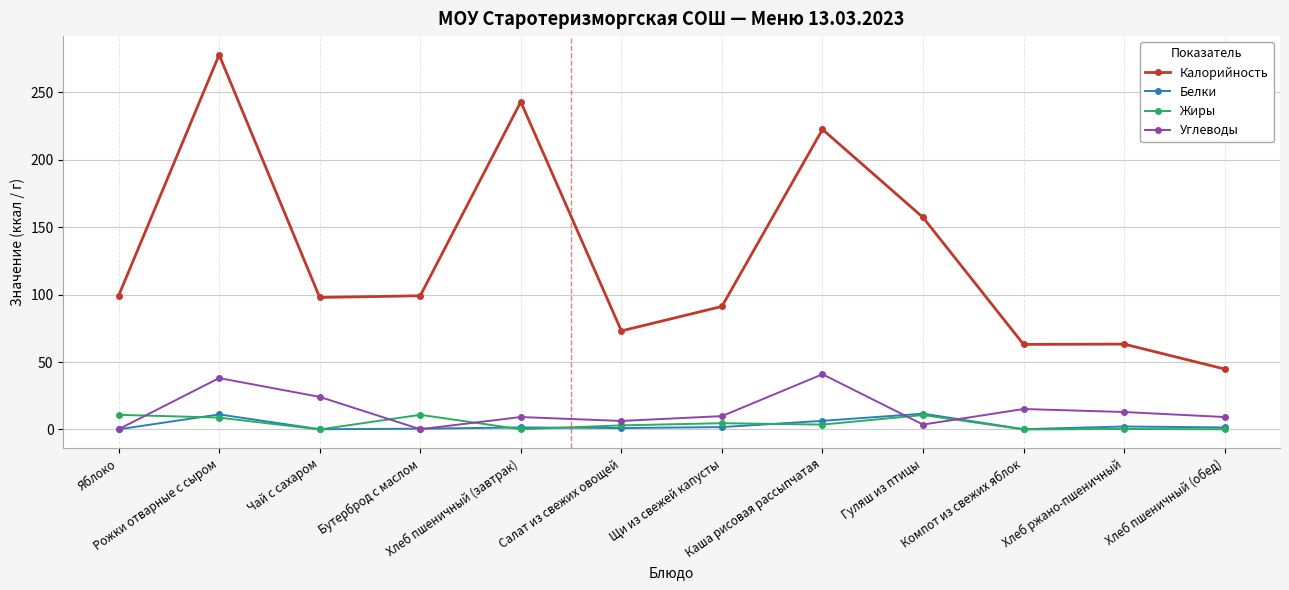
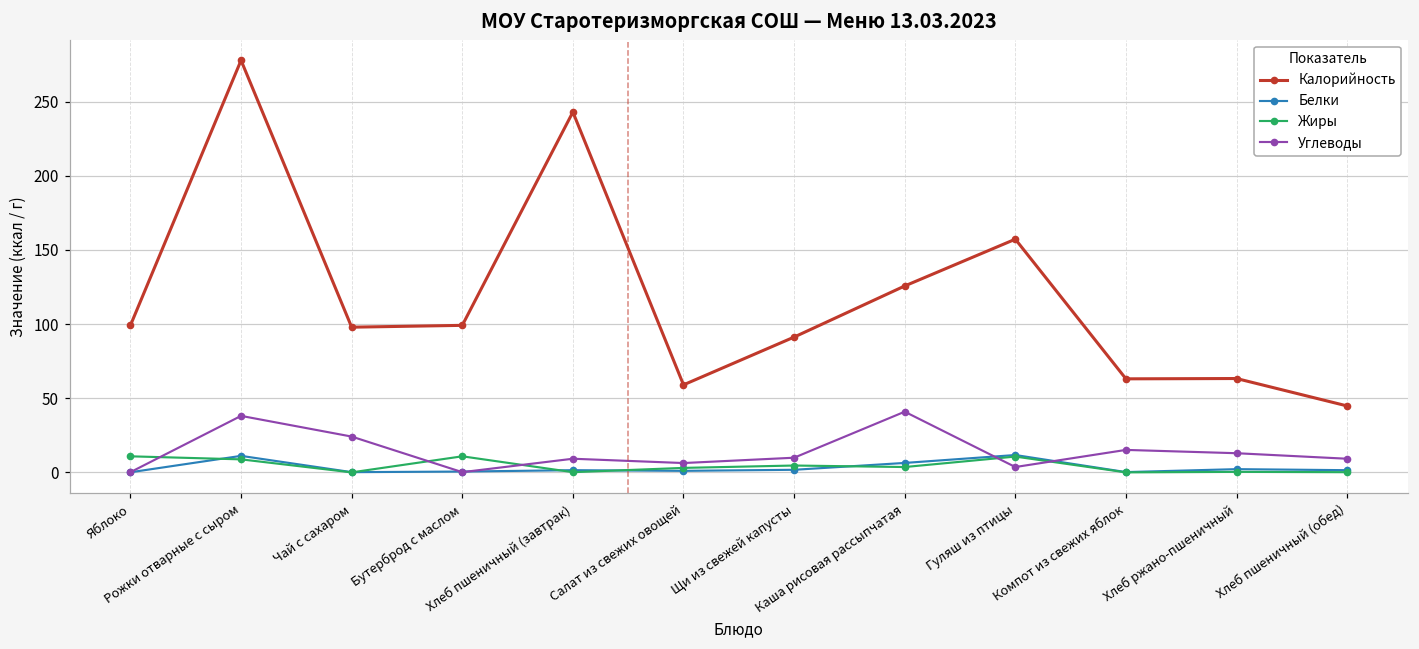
  {
    "Калорийность": {
      "Яблоко": 99,
      "Рожки отварные с сыром": 278,
      "Чай с сахаром": 98,
      "Бутерброд с маслом": 99,
      "Хлеб пшеничный (завтрак)": 243,
-     "Салат из свежих овощей": 73,
+     "Салат из свежих овощей": 59,
      "Щи из свежей капусты": 91,
-     "Каша рисовая рассыпчатая": 222,
+     "Каша рисовая рассыпчатая": 126,
      "Гуляш из птицы": 157,
      "Компот из свежих яблок": 63,
      "Хлеб ржано-пшеничный": 63,
      "Хлеб пшеничный (обед)": 45
    },
    "Белки": {
      "Рожки отварные с сыром": 11,
      "Салат из свежих овощей": 1,
      "Щи из свежей капусты": 2,
      "Каша рисовая рассыпчатая": 6
    },
    "Жиры": {
      "Яблоко": 11,
      "Рожки отварные с сыром": 9,
      "Бутерброд с маслом": 11,
      "Салат из свежих овощей": 3,
      "Щи из свежей капусты": 5,
      "Каша рисовая рассыпчатая": 4
    },
    "Углеводы": {
      "Рожки отварные с сыром": 38,
      "Чай с сахаром": 24,
      "Хлеб пшеничный (завтрак)": 9,
      "Салат из свежих овощей": 6,
      "Щи из свежей капусты": 10,
      "Каша рисовая рассыпчатая": 41,
      "Гуляш из птицы": 4,
      "Компот из свежих яблок": 15,
      "Хлеб ржано-пшеничный": 13,
      "Хлеб пшеничный (обед)": 9
    }
  }
